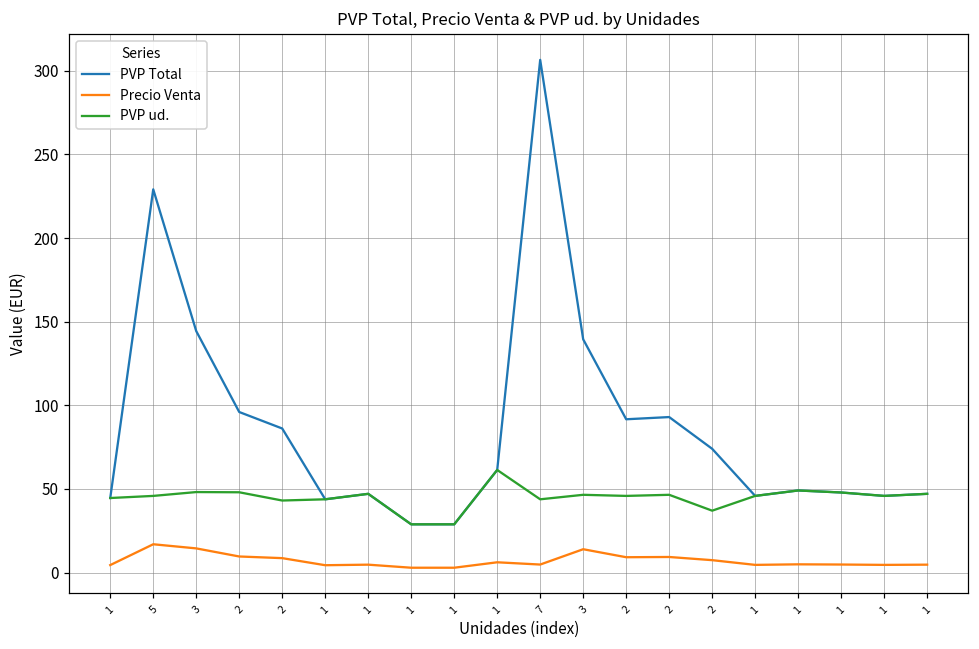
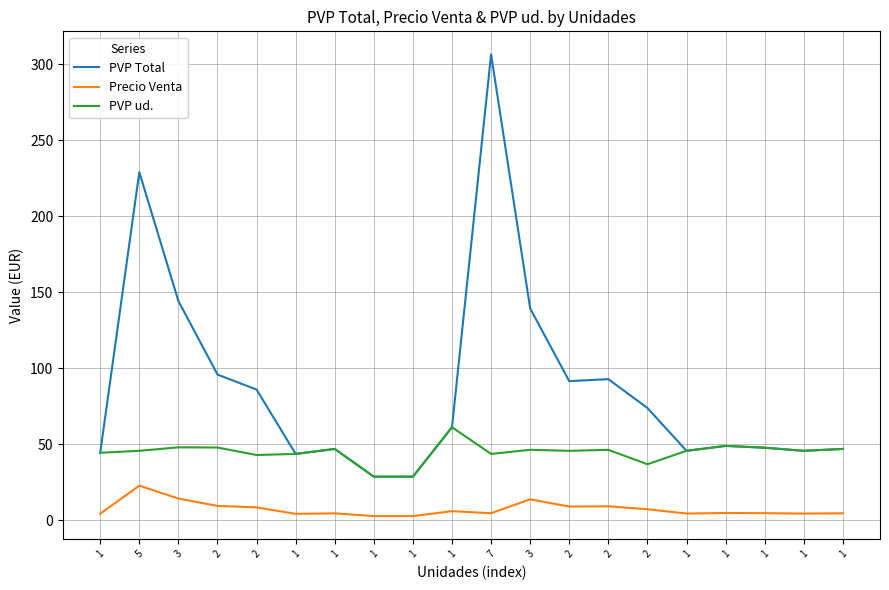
  {
    "PVP Total": {
      "5": 229,
      "7": 307
    },
    "Precio Venta": {
-     "5": 17,
+     "5": 23,
      "7": 5
    },
    "PVP ud.": {
      "5": 46,
      "7": 44
    }
  }
